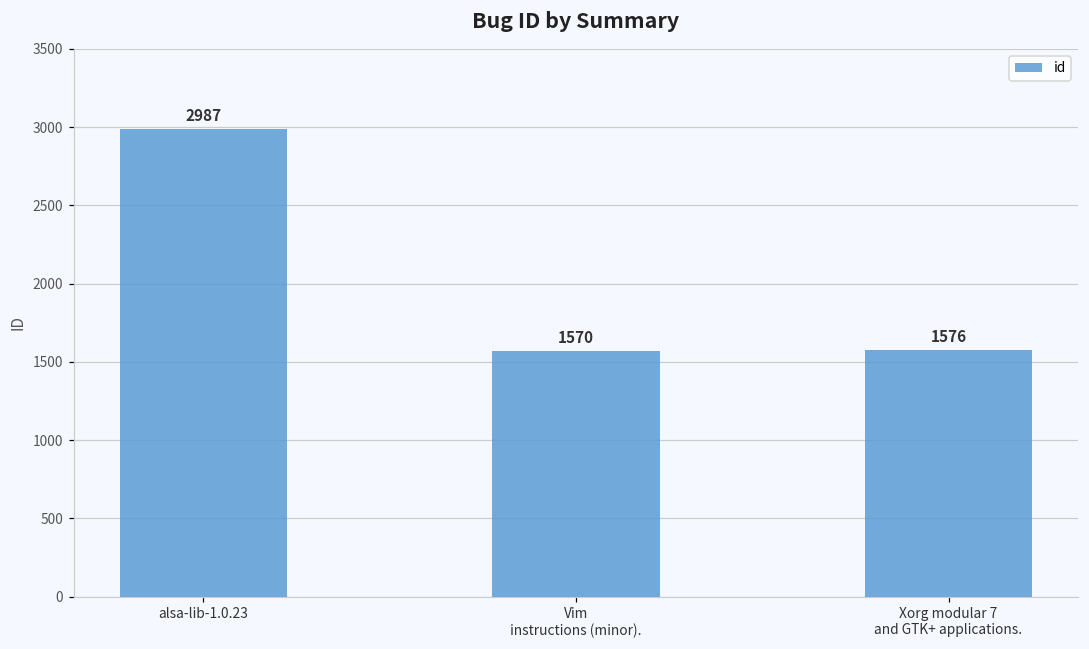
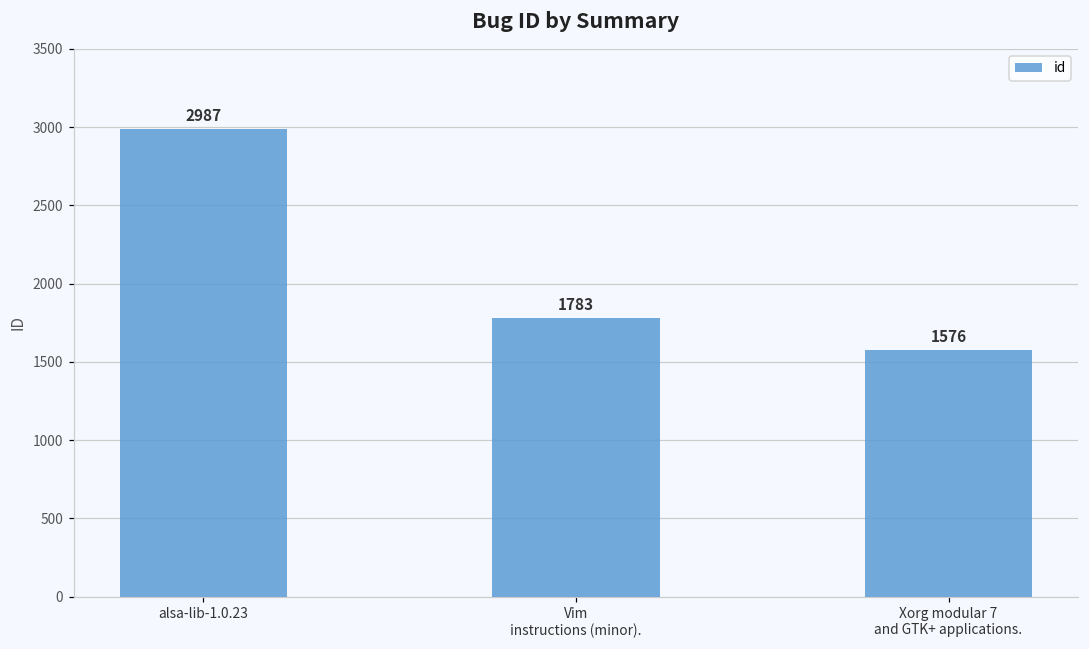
  {
    "alsa-lib-1.0.23": 2987,
-   "Vim instructions (minor).": 1570,
+   "Vim instructions (minor).": 1783,
    "Xorg modular 7 and GTK+ applications.": 1576
  }
